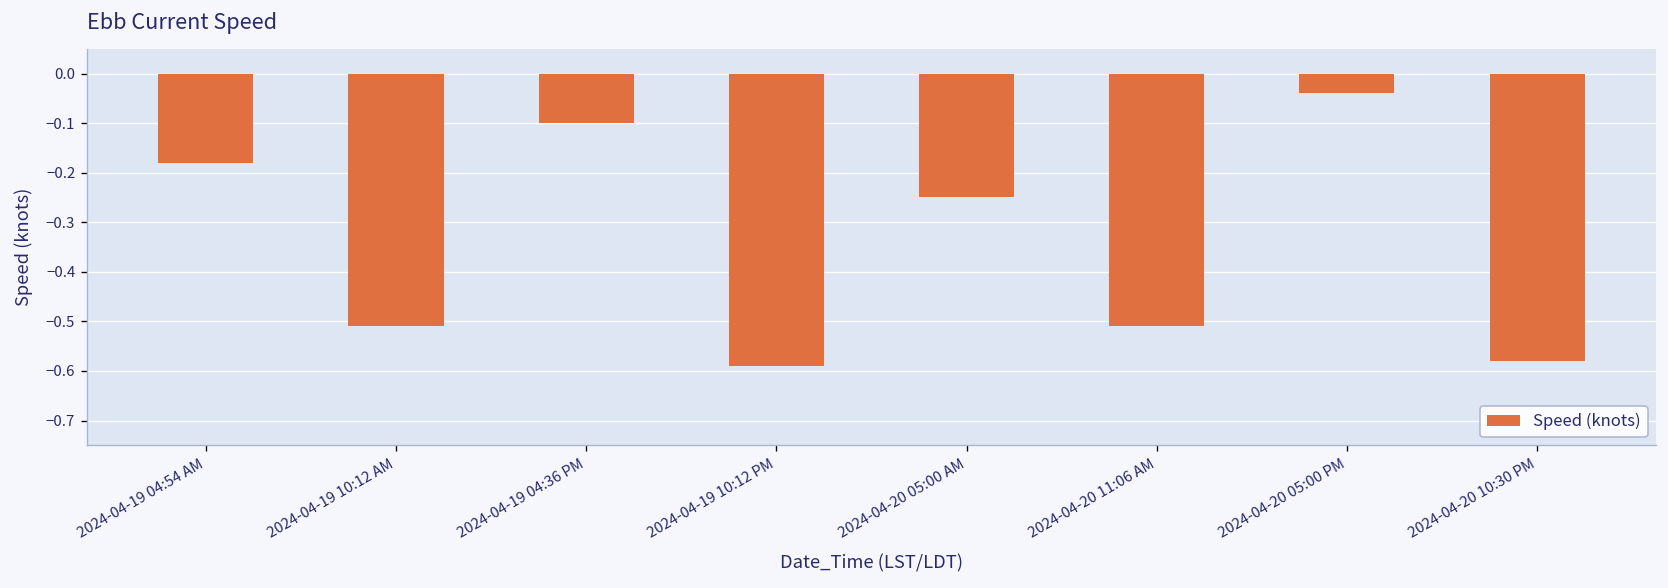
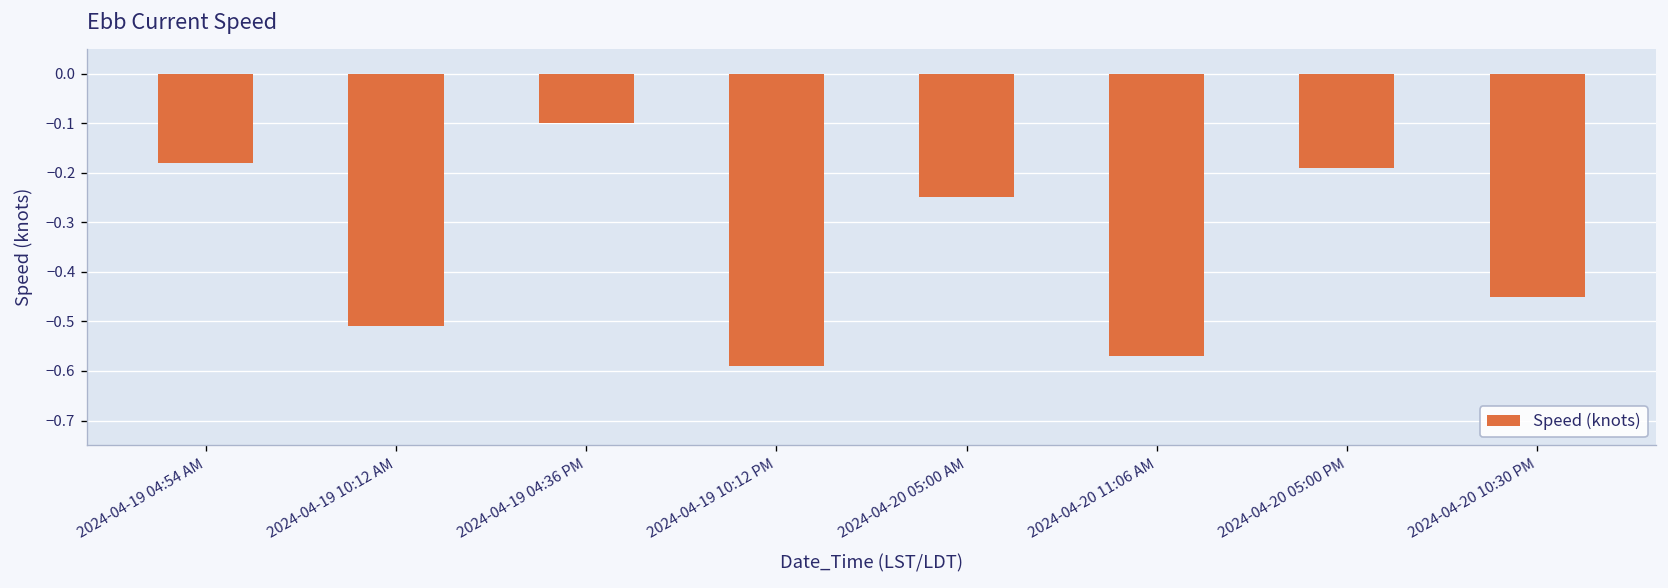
  {
    "2024-04-19 04:54 AM": -0.18,
    "2024-04-19 10:12 AM": -0.51,
    "2024-04-19 04:36 PM": -0.10,
    "2024-04-19 10:12 PM": -0.59,
    "2024-04-20 05:00 AM": -0.25,
-   "2024-04-20 11:06 AM": -0.51,
-   "2024-04-20 05:00 PM": -0.04,
-   "2024-04-20 10:30 PM": -0.58
+   "2024-04-20 11:06 AM": -0.57,
+   "2024-04-20 05:00 PM": -0.19,
+   "2024-04-20 10:30 PM": -0.45
  }
